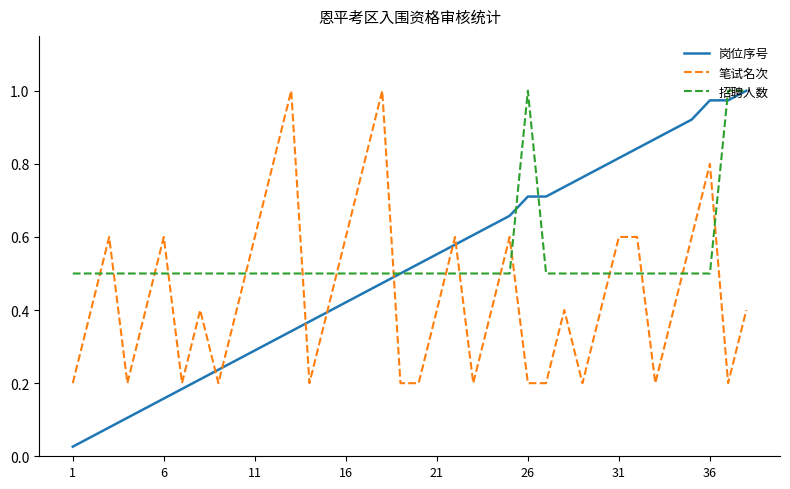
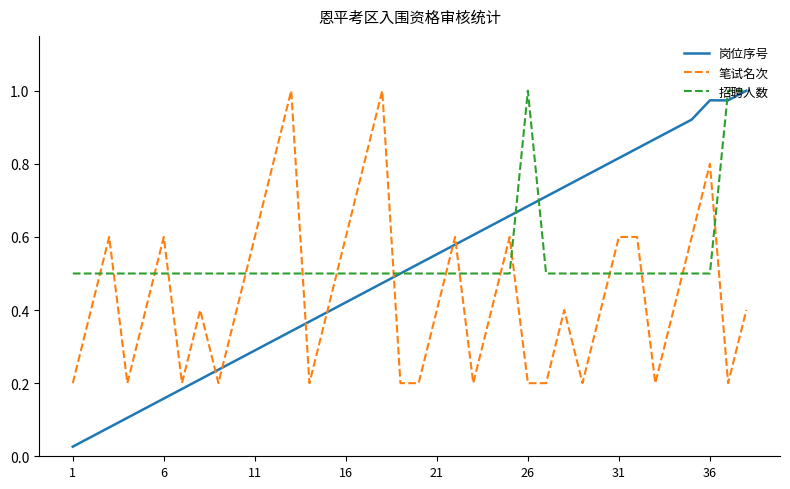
  {
    "岗位序号": {
      "1": 0.03,
      "6": 0.16,
      "11": 0.29,
      "16": 0.42,
      "21": 0.55,
-     "26": 0.71,
+     "26": 0.68,
      "31": 0.82,
      "36": 0.97
    },
    "笔试名次": {
      "1": 0.20,
      "6": 0.60,
      "11": 0.60,
      "16": 0.60,
      "21": 0.40,
      "26": 0.20,
      "31": 0.60,
      "36": 0.80
    },
    "招聘人数": {
      "1": 0.50,
      "6": 0.50,
      "11": 0.50,
      "16": 0.50,
      "21": 0.50,
      "26": 1.00,
      "31": 0.50,
      "36": 0.50
    }
  }
